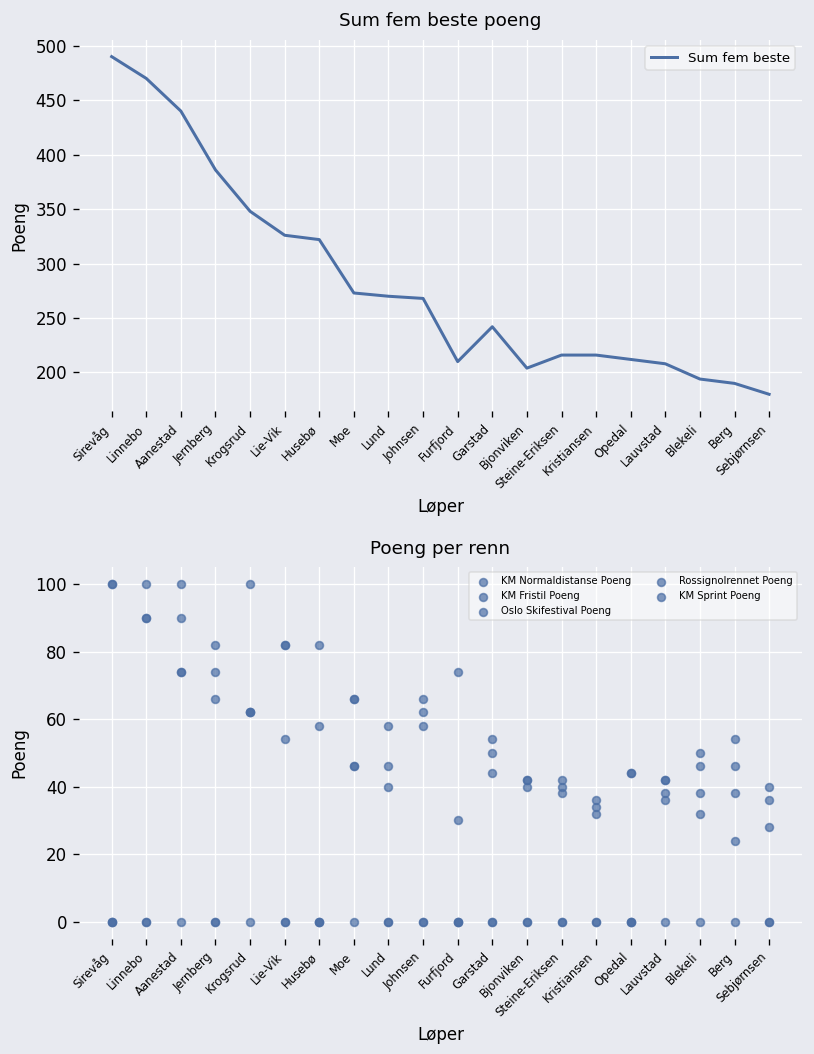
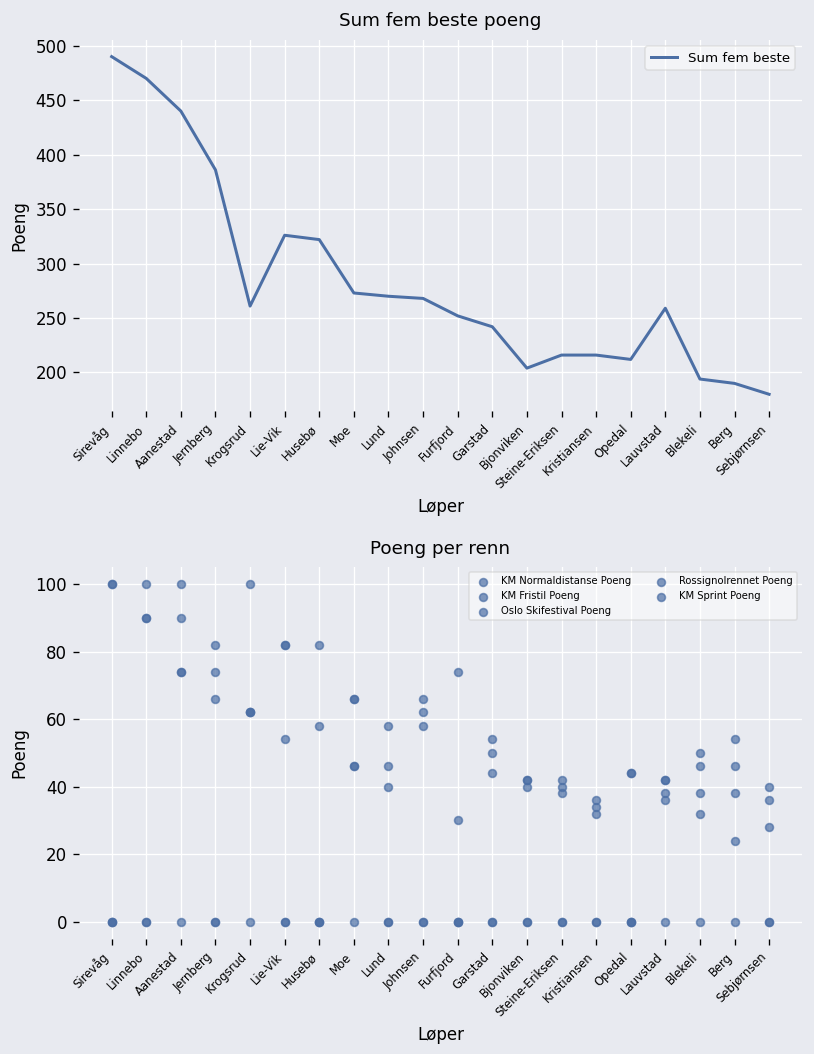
  {
    "Sum fem beste poeng": {
      "Sirevåg": 490,
      "Linnebo": 470,
      "Aanestad": 440,
      "Jernberg": 390,
-     "Krogsrud": 350,
+     "Krogsrud": 260,
      "Lie-Vik": 330,
      "Husebø": 320,
      "Moe": 270,
      "Lund": 270,
      "Johnsen": 270,
-     "Furfjord": 210,
+     "Furfjord": 250,
      "Garstad": 240,
      "Bjonviken": 200,
      "Steine-Eriksen": 220,
      "Kristiansen": 220,
      "Opedal": 210,
-     "Lauvstad": 210,
+     "Lauvstad": 260,
      "Blekeli": 190,
      "Berg": 190,
      "Sebjørnsen": 180
    }
  }
